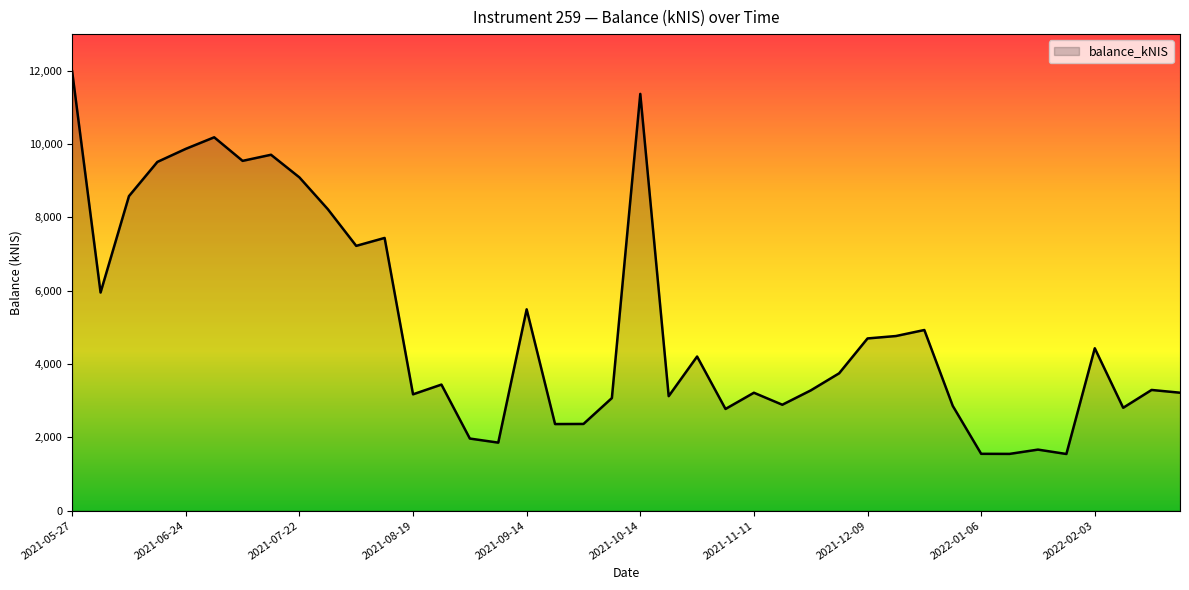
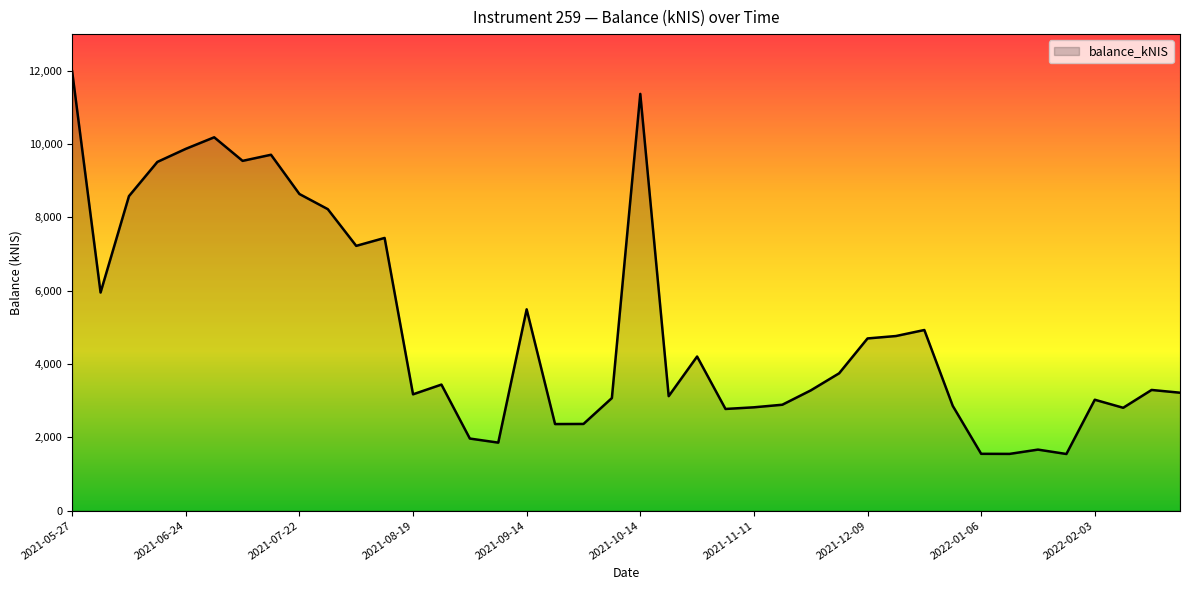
  {
    "2021-05-27": "12,000",
    "2021-06-24": "9,900",
-   "2021-07-22": "9,100",
+   "2021-07-22": "8,600",
    "2021-08-19": "3,200",
    "2021-09-14": "5,500",
    "2021-10-14": "11,400",
-   "2021-11-11": "3,200",
+   "2021-11-11": "2,800",
    "2021-12-09": "4,700",
    "2022-01-06": "1,500",
-   "2022-02-03": "4,400"
+   "2022-02-03": "3,000"
  }
